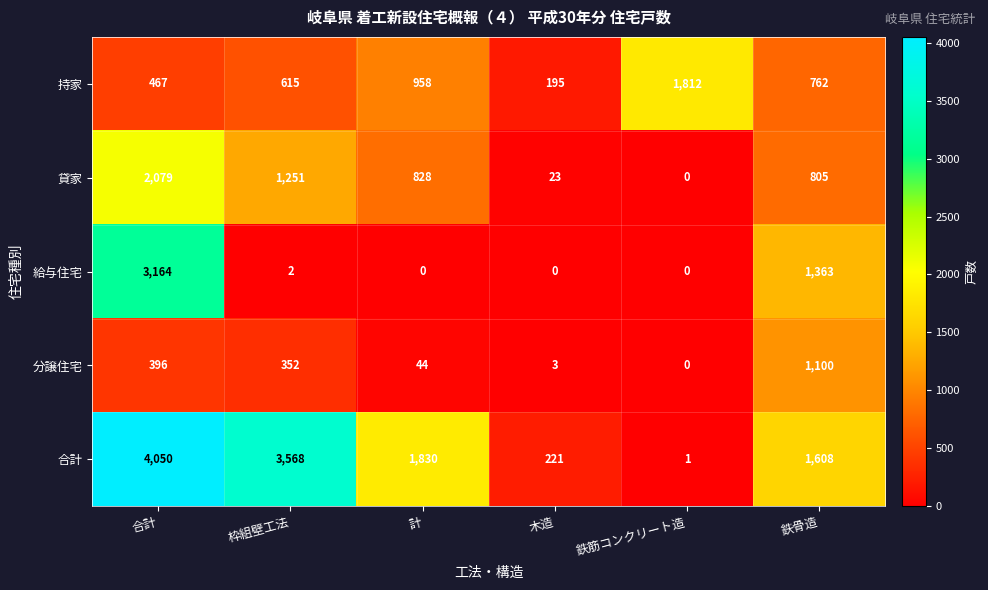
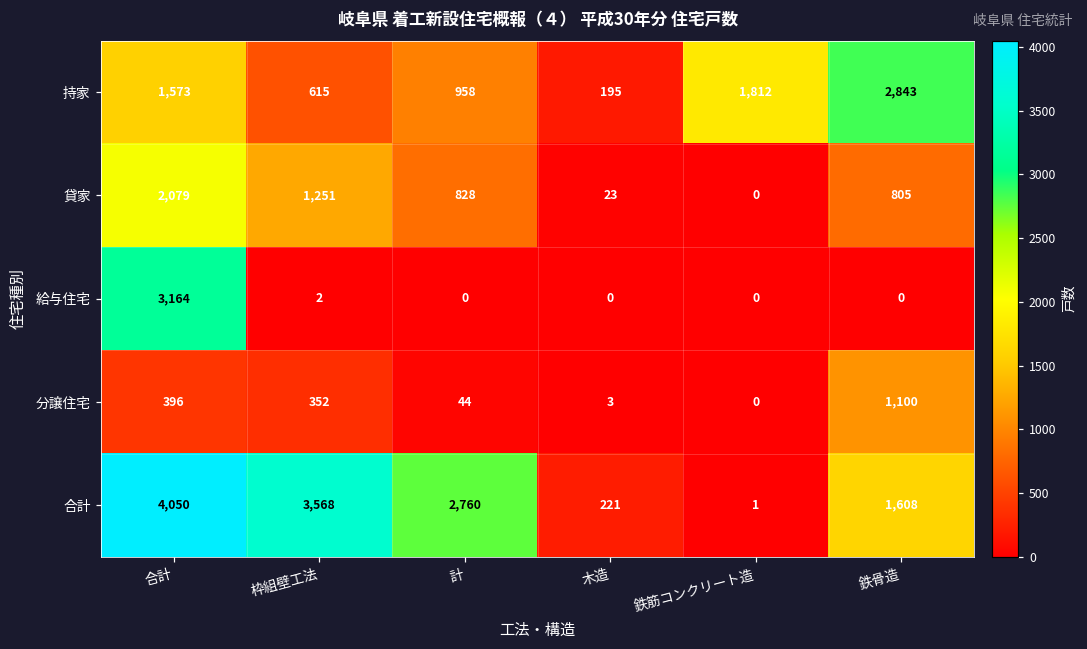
  {
    "持家": {
-     "合計": "467",
+     "合計": "1,573",
      "枠組壁工法": "615",
      "計": "958",
      "木造": "195",
      "鉄筋コンクリート造": "1,812",
-     "鉄骨造": "762"
+     "鉄骨造": "2,843"
    },
    "貸家": {
      "合計": "2,079",
      "枠組壁工法": "1,251",
      "計": "828",
      "木造": "23",
      "鉄筋コンクリート造": "0",
      "鉄骨造": "805"
    },
    "給与住宅": {
      "合計": "3,164",
      "枠組壁工法": "2",
      "計": "0",
      "木造": "0",
      "鉄筋コンクリート造": "0",
-     "鉄骨造": "1,363"
+     "鉄骨造": "0"
    },
    "分譲住宅": {
      "合計": "396",
      "枠組壁工法": "352",
      "計": "44",
      "木造": "3",
      "鉄筋コンクリート造": "0",
      "鉄骨造": "1,100"
    },
    "合計": {
      "合計": "4,050",
      "枠組壁工法": "3,568",
-     "計": "1,830",
+     "計": "2,760",
      "木造": "221",
      "鉄筋コンクリート造": "1",
      "鉄骨造": "1,608"
    }
  }
